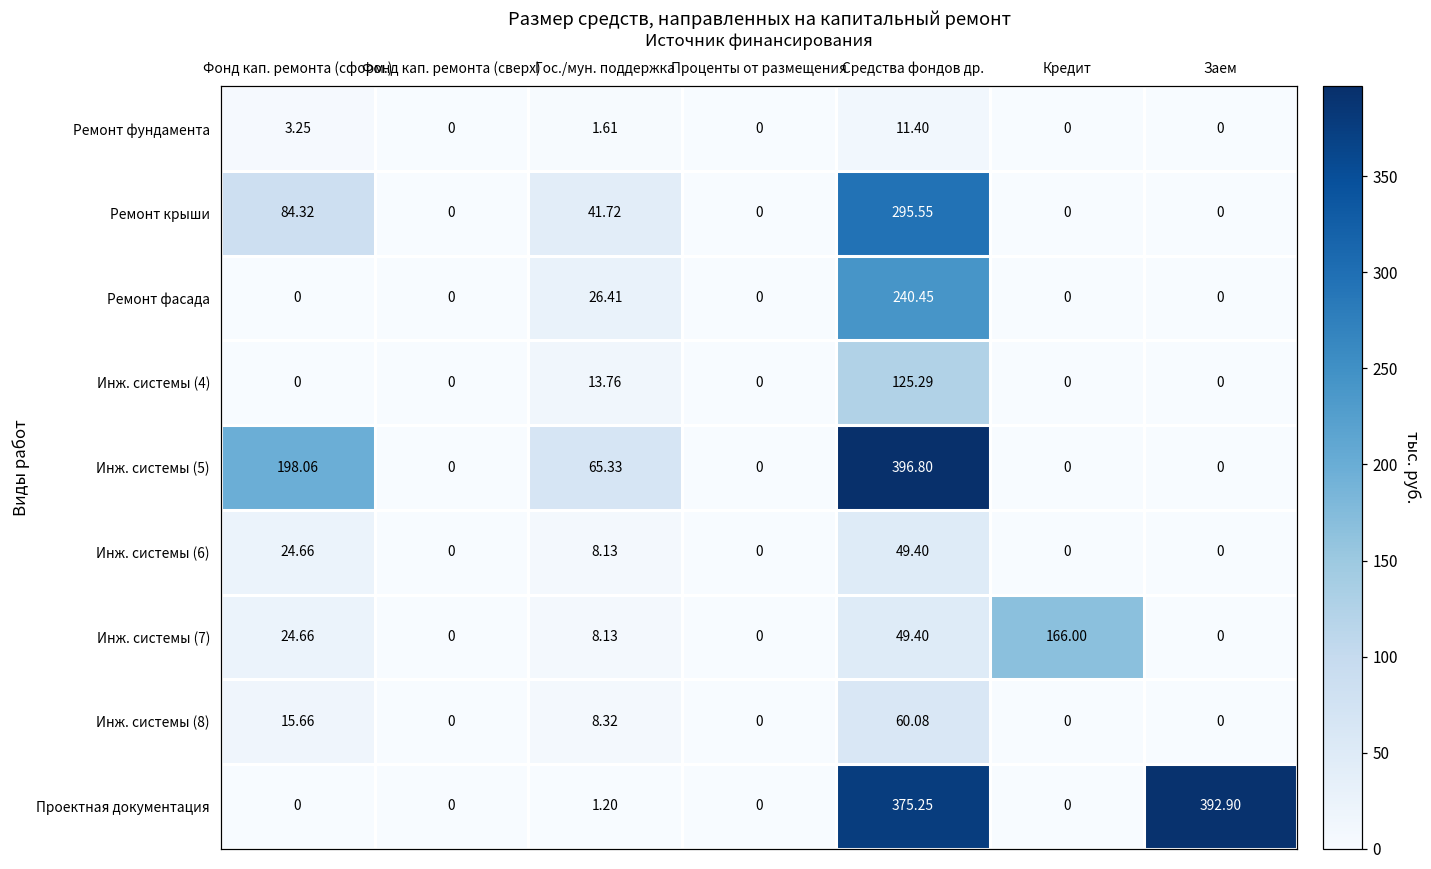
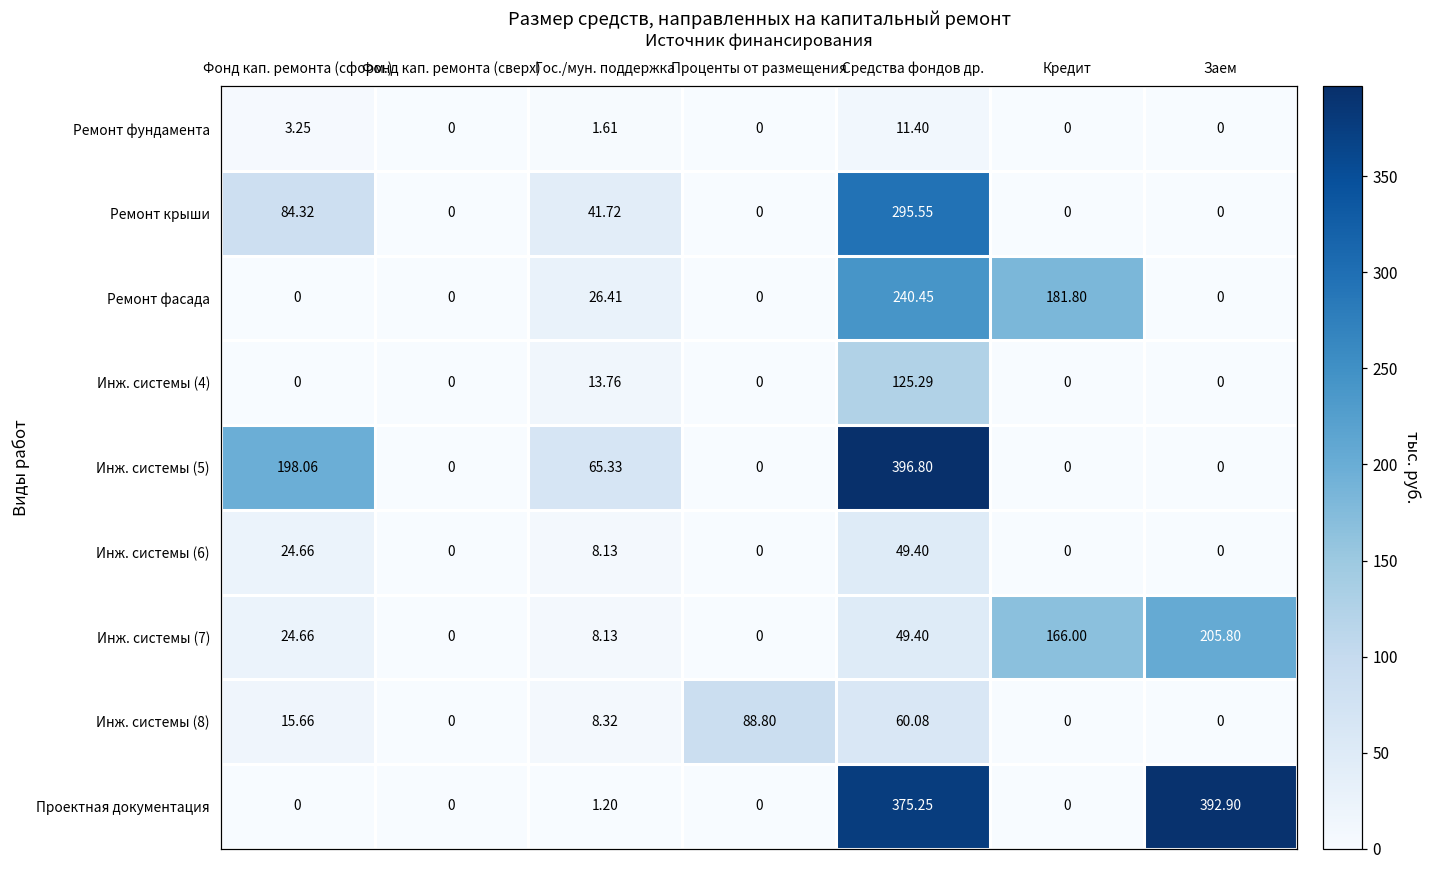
  {
    "Ремонт фундамента": {
      "Гос./мун. поддержка": 1.61,
      "Проценты от размещения": 0,
      "Средства фондов др.": 11.40,
      "Кредит": 0,
      "Заем": 0
    },
    "Ремонт крыши": {
      "Гос./мун. поддержка": 41.72,
      "Проценты от размещения": 0,
      "Средства фондов др.": 295.55,
      "Кредит": 0,
      "Заем": 0
    },
    "Ремонт фасада": {
      "Гос./мун. поддержка": 26.41,
      "Проценты от размещения": 0,
      "Средства фондов др.": 240.45,
-     "Кредит": 0,
+     "Кредит": 181.80,
      "Заем": 0
    },
    "Инж. системы (4)": {
      "Гос./мун. поддержка": 13.76,
      "Проценты от размещения": 0,
      "Средства фондов др.": 125.29,
      "Кредит": 0,
      "Заем": 0
    },
    "Инж. системы (5)": {
      "Гос./мун. поддержка": 65.33,
      "Проценты от размещения": 0,
      "Средства фондов др.": 396.80,
      "Кредит": 0,
      "Заем": 0
    },
    "Инж. системы (6)": {
      "Гос./мун. поддержка": 8.13,
      "Проценты от размещения": 0,
      "Средства фондов др.": 49.40,
      "Кредит": 0,
      "Заем": 0
    },
    "Инж. системы (7)": {
      "Гос./мун. поддержка": 8.13,
      "Проценты от размещения": 0,
      "Средства фондов др.": 49.40,
      "Кредит": 166.00,
-     "Заем": 0
+     "Заем": 205.80
    },
    "Инж. системы (8)": {
      "Гос./мун. поддержка": 8.32,
-     "Проценты от размещения": 0,
+     "Проценты от размещения": 88.80,
      "Средства фондов др.": 60.08,
      "Кредит": 0,
      "Заем": 0
    },
    "Проектная документация": {
      "Гос./мун. поддержка": 1.20,
      "Проценты от размещения": 0,
      "Средства фондов др.": 375.25,
      "Кредит": 0,
      "Заем": 392.90
    }
  }
